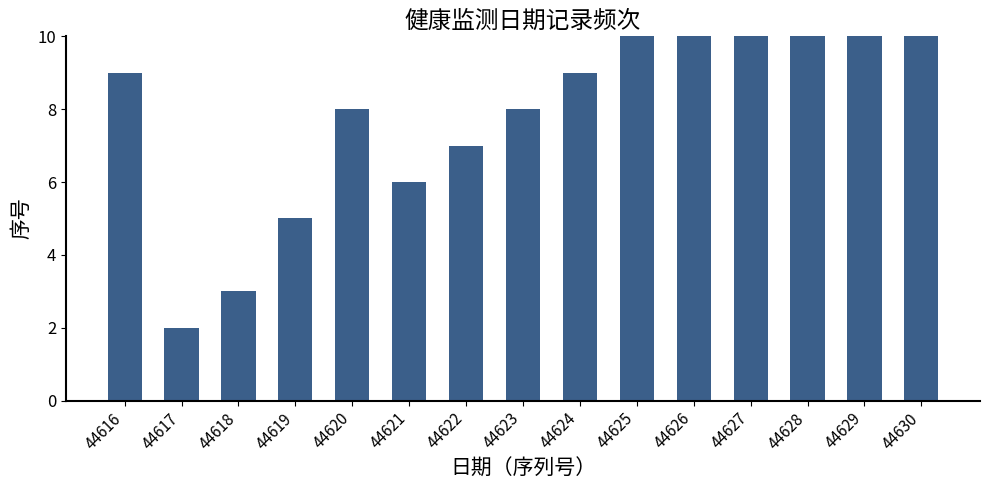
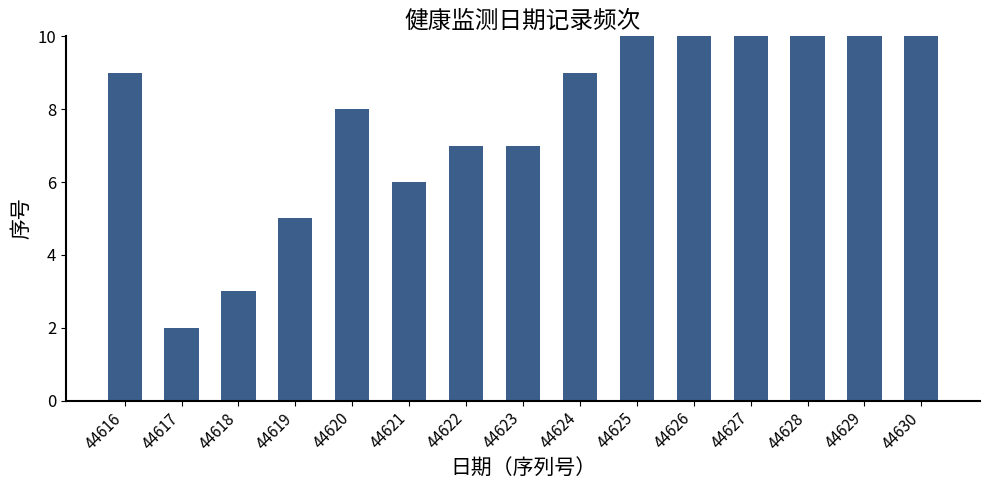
  {
    "44616": 9,
    "44617": 2,
    "44618": 3,
    "44619": 5,
    "44620": 8,
    "44621": 6,
    "44622": 7,
-   "44623": 8,
+   "44623": 7,
    "44624": 9,
    "44625": 10
  }
